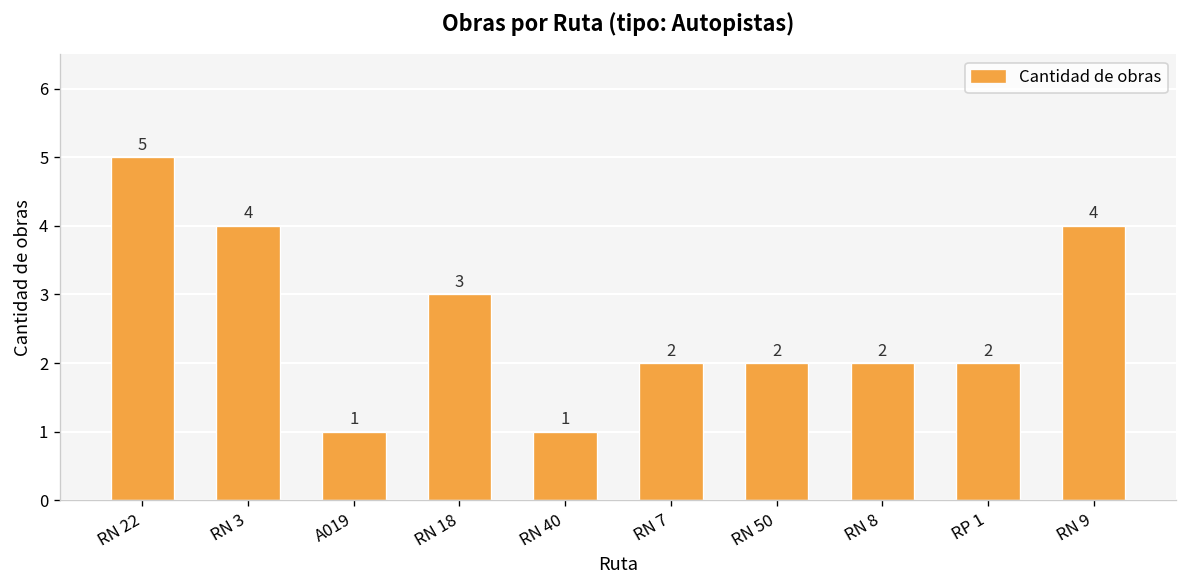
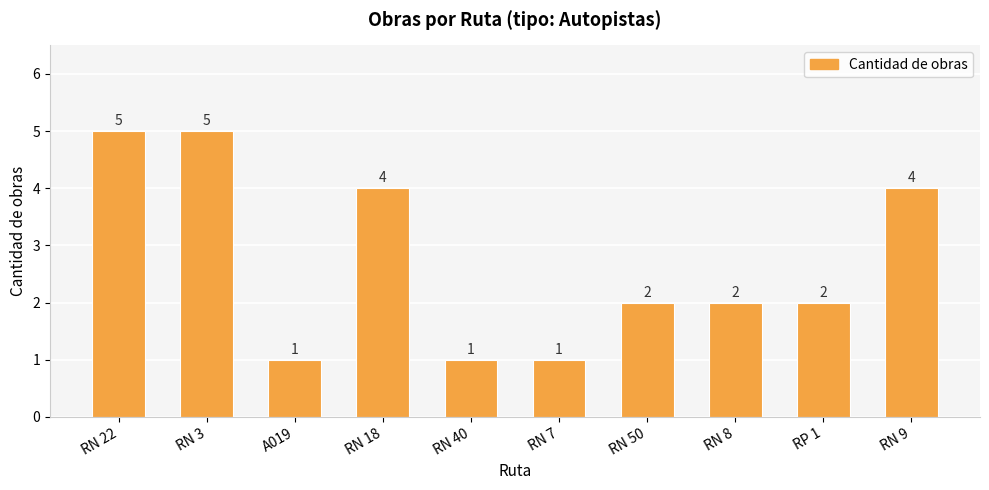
  {
    "RN 22": 5,
-   "RN 3": 4,
+   "RN 3": 5,
    "A019": 1,
-   "RN 18": 3,
+   "RN 18": 4,
    "RN 40": 1,
-   "RN 7": 2,
+   "RN 7": 1,
    "RN 50": 2,
    "RN 8": 2,
    "RP 1": 2,
    "RN 9": 4
  }
